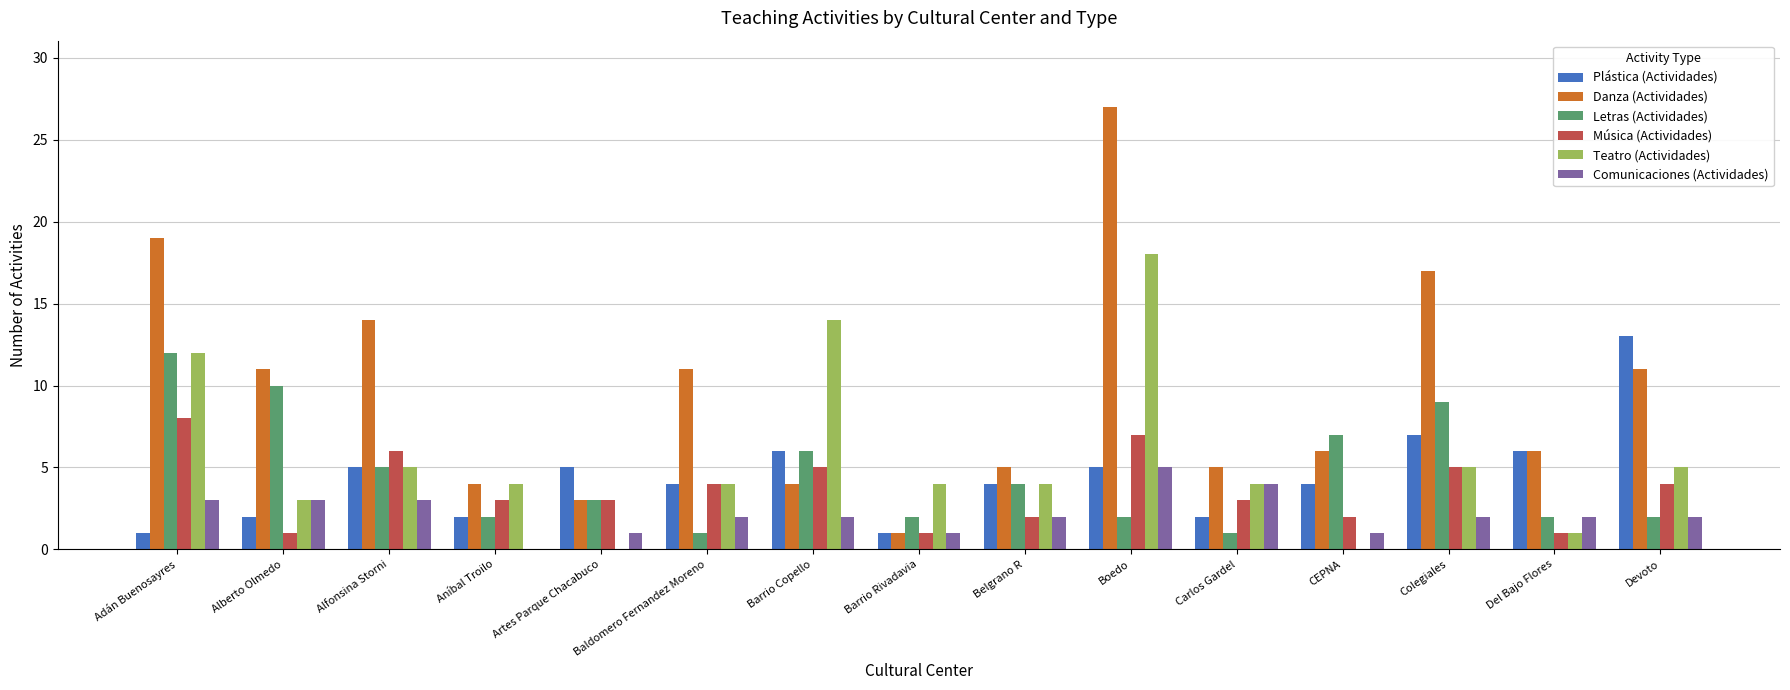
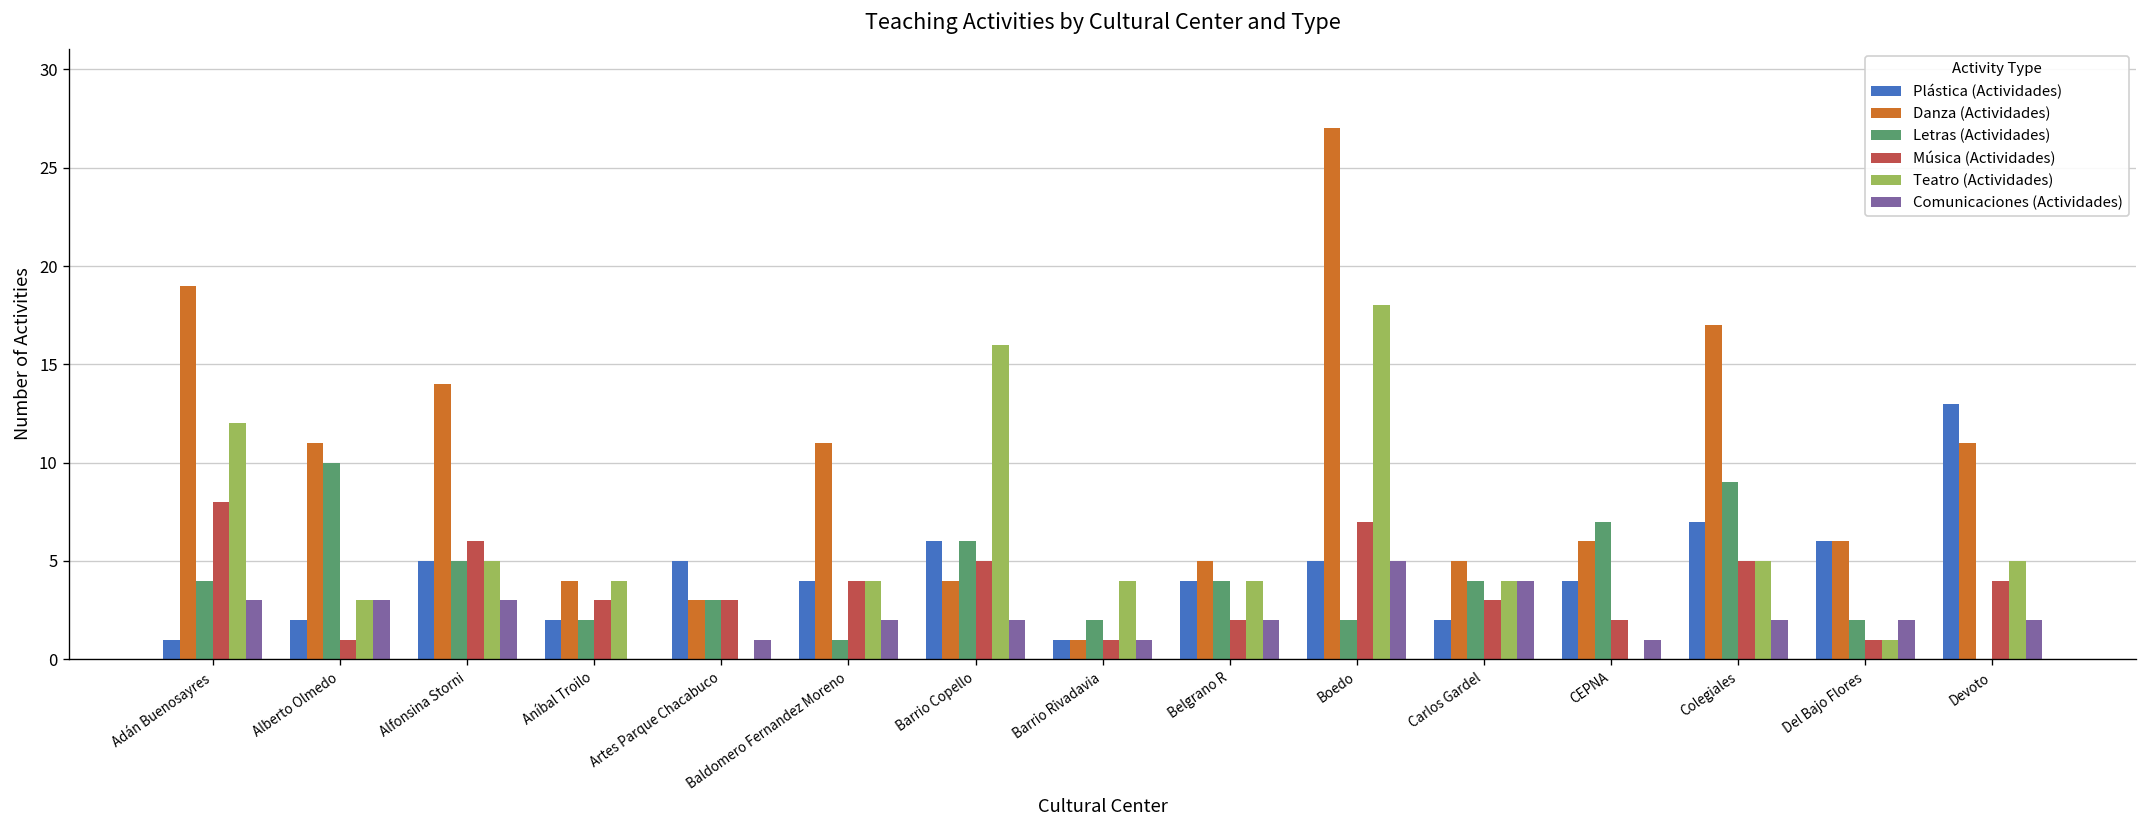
  {
    "Plástica (Actividades)": {
      "Adán Buenosayres": 1,
      "Alberto Olmedo": 2,
      "Alfonsina Storni": 5,
      "Aníbal Troilo": 2,
      "Artes Parque Chacabuco": 5,
      "Baldomero Fernandez Moreno": 4,
      "Barrio Copello": 6,
      "Barrio Rivadavia": 1,
      "Belgrano R": 4,
      "Boedo": 5,
      "Carlos Gardel": 2,
      "CEPNA": 4,
      "Colegiales": 7,
      "Del Bajo Flores": 6,
      "Devoto": 13
    },
    "Letras (Actividades)": {
-     "Adán Buenosayres": 12,
+     "Adán Buenosayres": 4,
      "Alberto Olmedo": 10,
      "Alfonsina Storni": 5,
      "Aníbal Troilo": 2,
      "Artes Parque Chacabuco": 3,
      "Baldomero Fernandez Moreno": 1,
      "Barrio Copello": 6,
      "Barrio Rivadavia": 2,
      "Belgrano R": 4,
      "Boedo": 2,
-     "Carlos Gardel": 1,
+     "Carlos Gardel": 4,
      "CEPNA": 7,
      "Colegiales": 9,
      "Del Bajo Flores": 2,
-     "Devoto": 2
+     "Devoto": 0
    },
    "Teatro (Actividades)": {
      "Adán Buenosayres": 12,
      "Alberto Olmedo": 3,
      "Alfonsina Storni": 5,
      "Aníbal Troilo": 4,
      "Artes Parque Chacabuco": 0,
      "Baldomero Fernandez Moreno": 4,
-     "Barrio Copello": 14,
+     "Barrio Copello": 16,
      "Barrio Rivadavia": 4,
      "Belgrano R": 4,
      "Boedo": 18,
      "Carlos Gardel": 4,
      "CEPNA": 0,
      "Colegiales": 5,
      "Del Bajo Flores": 1,
      "Devoto": 5
    },
    "Comunicaciones (Actividades)": {
      "Adán Buenosayres": 3,
      "Alberto Olmedo": 3,
      "Alfonsina Storni": 3,
      "Aníbal Troilo": 0,
      "Artes Parque Chacabuco": 1,
      "Baldomero Fernandez Moreno": 2,
      "Barrio Copello": 2,
      "Barrio Rivadavia": 1,
      "Belgrano R": 2,
      "Boedo": 5,
      "Carlos Gardel": 4,
      "CEPNA": 1,
      "Colegiales": 2,
      "Del Bajo Flores": 2,
      "Devoto": 2
    }
  }
